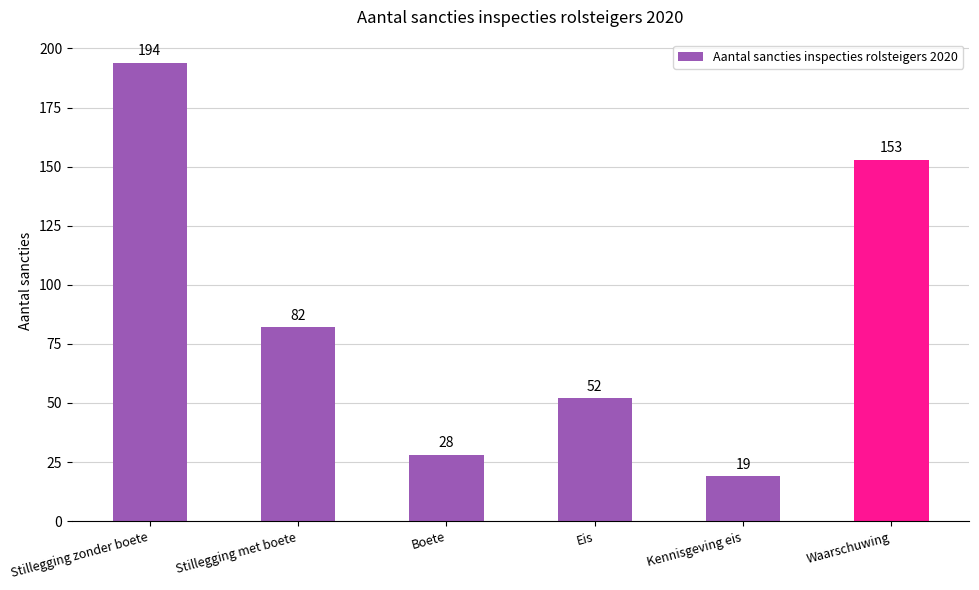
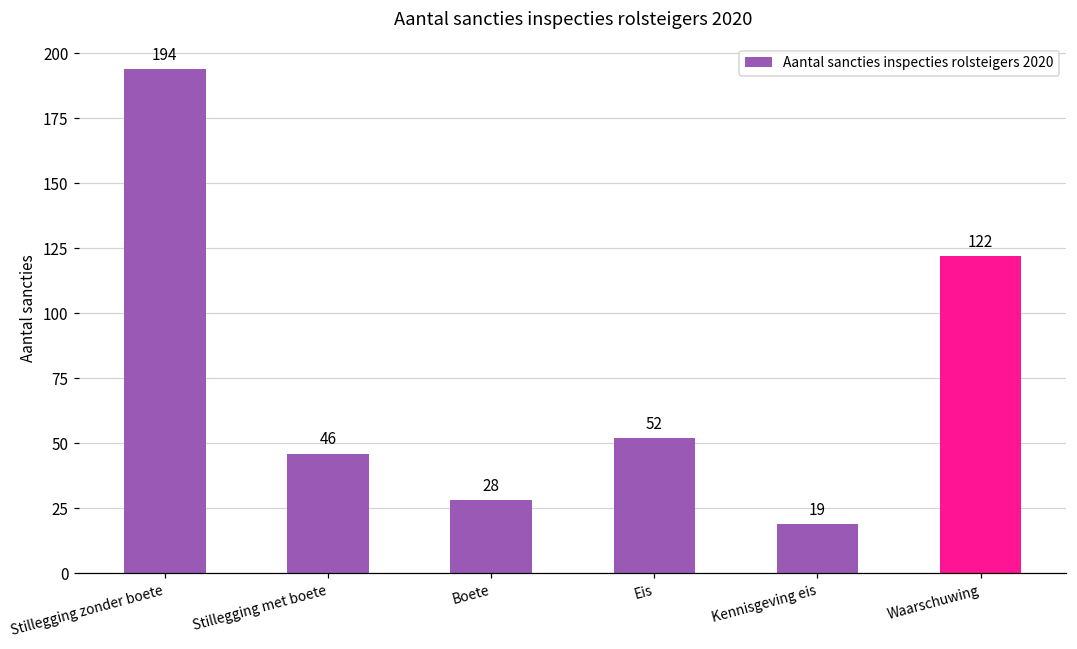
  {
    "Stillegging zonder boete": 194,
-   "Stillegging met boete": 82,
+   "Stillegging met boete": 46,
    "Boete": 28,
    "Eis": 52,
    "Kennisgeving eis": 19,
-   "Waarschuwing": 153
+   "Waarschuwing": 122
  }
